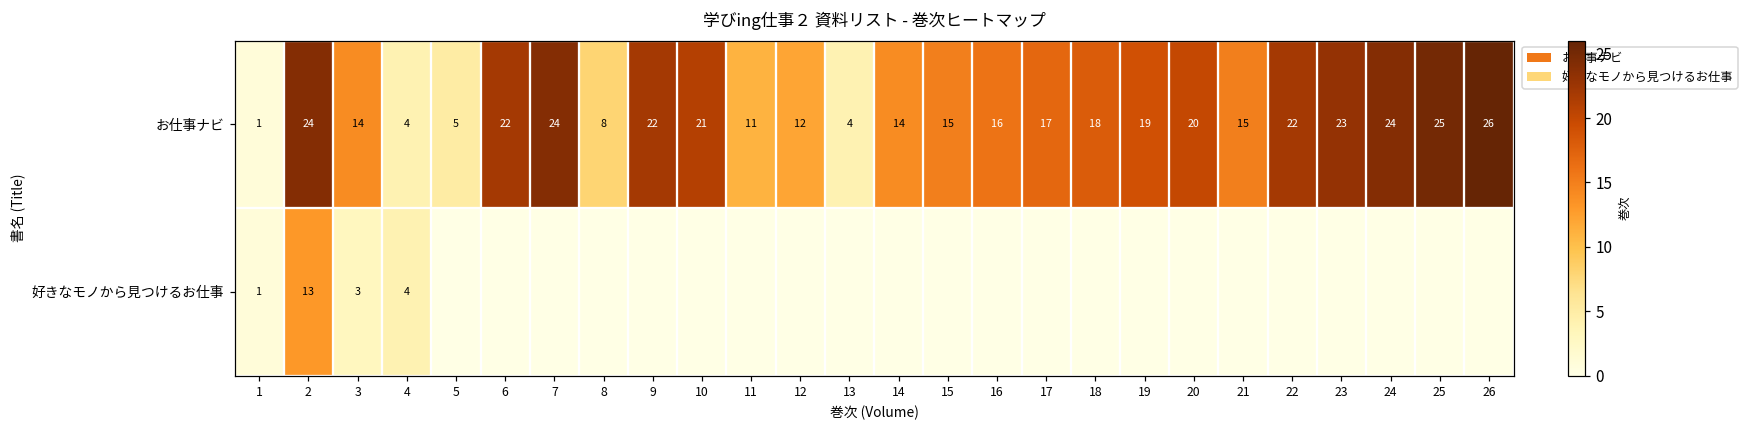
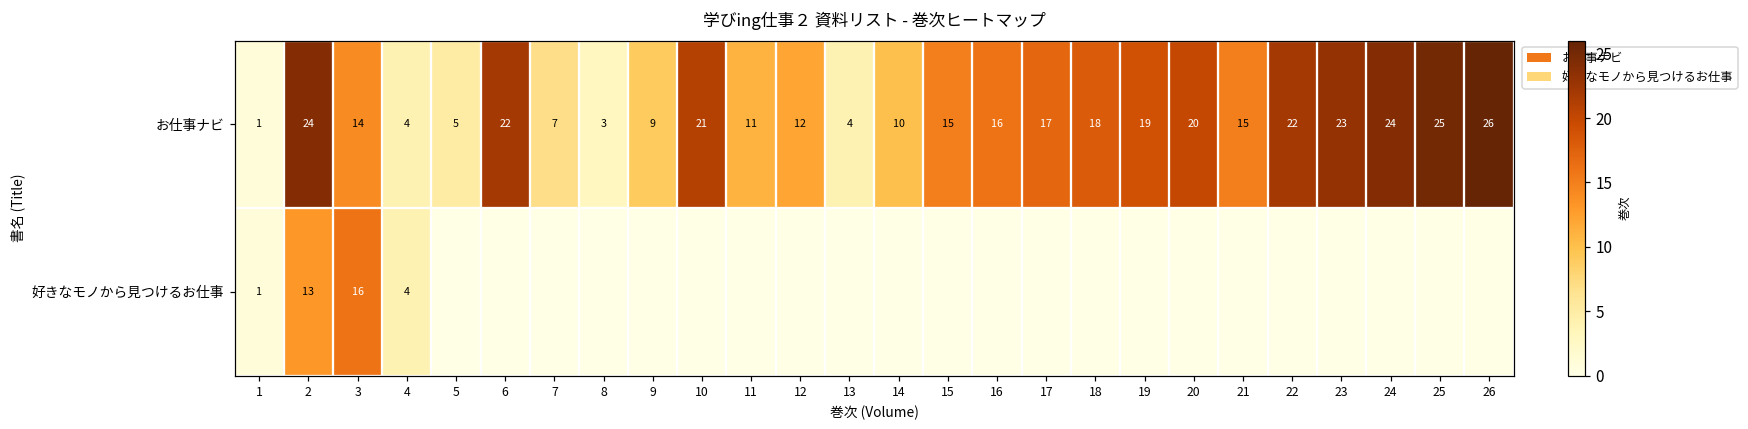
  {
    "お仕事ナビ": {
      "1": 1,
      "2": 24,
      "3": 14,
      "4": 4,
      "5": 5,
      "6": 22,
-     "7": 24,
-     "8": 8,
-     "9": 22,
+     "7": 7,
+     "8": 3,
+     "9": 9,
      "10": 21,
      "11": 11,
      "12": 12,
      "13": 4,
-     "14": 14,
+     "14": 10,
      "15": 15,
      "16": 16,
      "17": 17,
      "18": 18,
      "19": 19,
      "20": 20,
      "21": 15,
      "22": 22,
      "23": 23,
      "24": 24,
      "25": 25,
      "26": 26
    },
    "好きなモノから見つけるお仕事": {
      "1": 1,
      "2": 13,
-     "3": 3,
+     "3": 16,
      "4": 4
    }
  }
